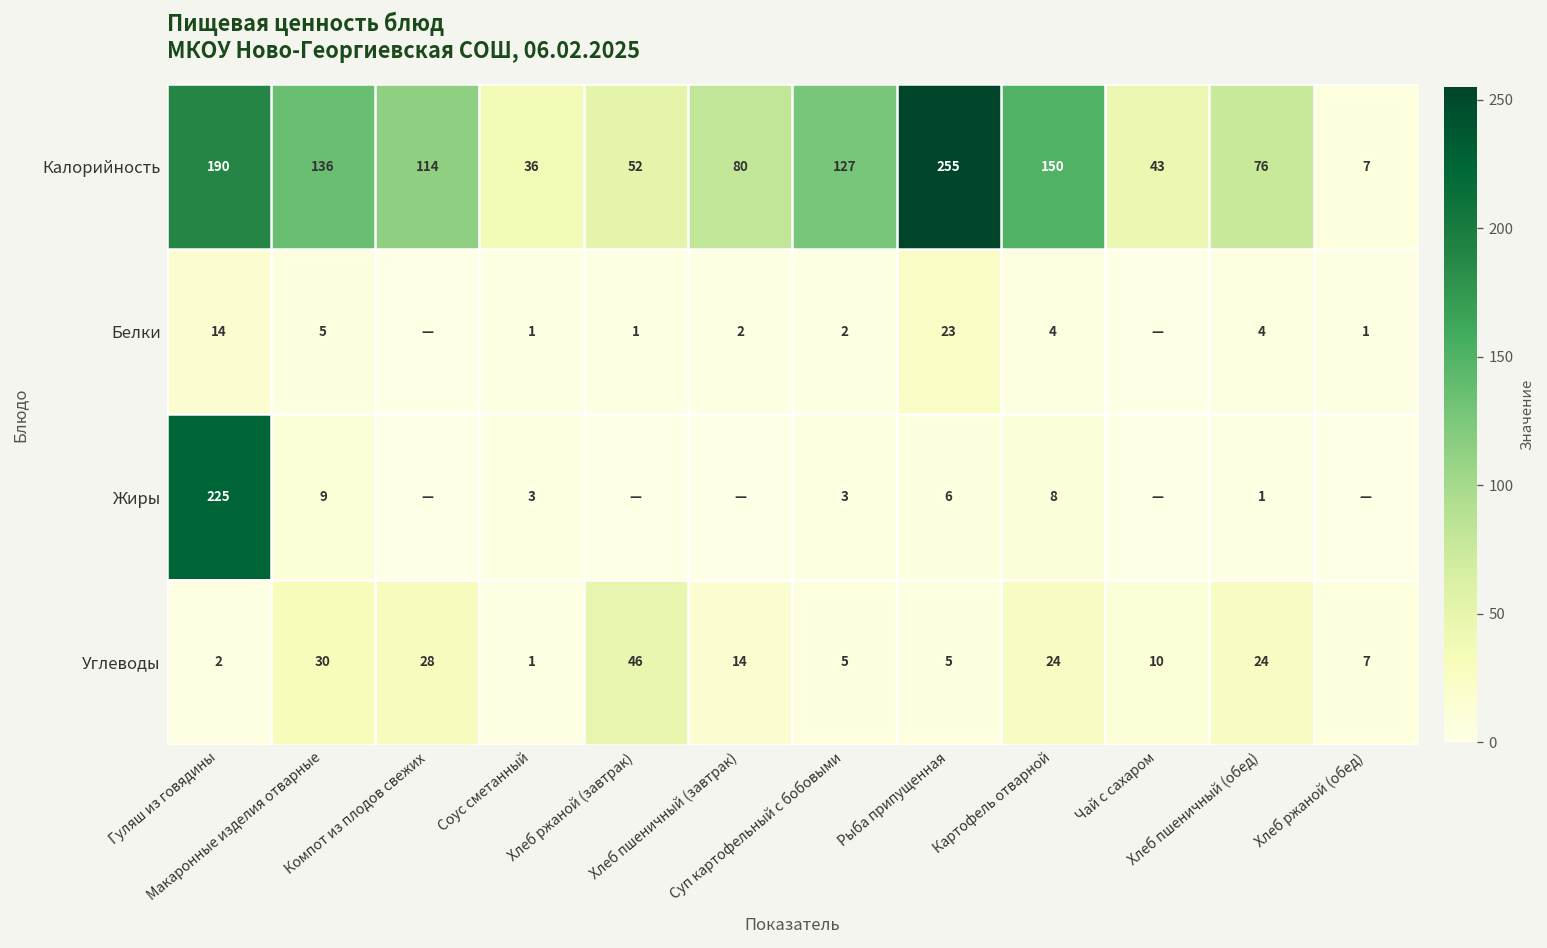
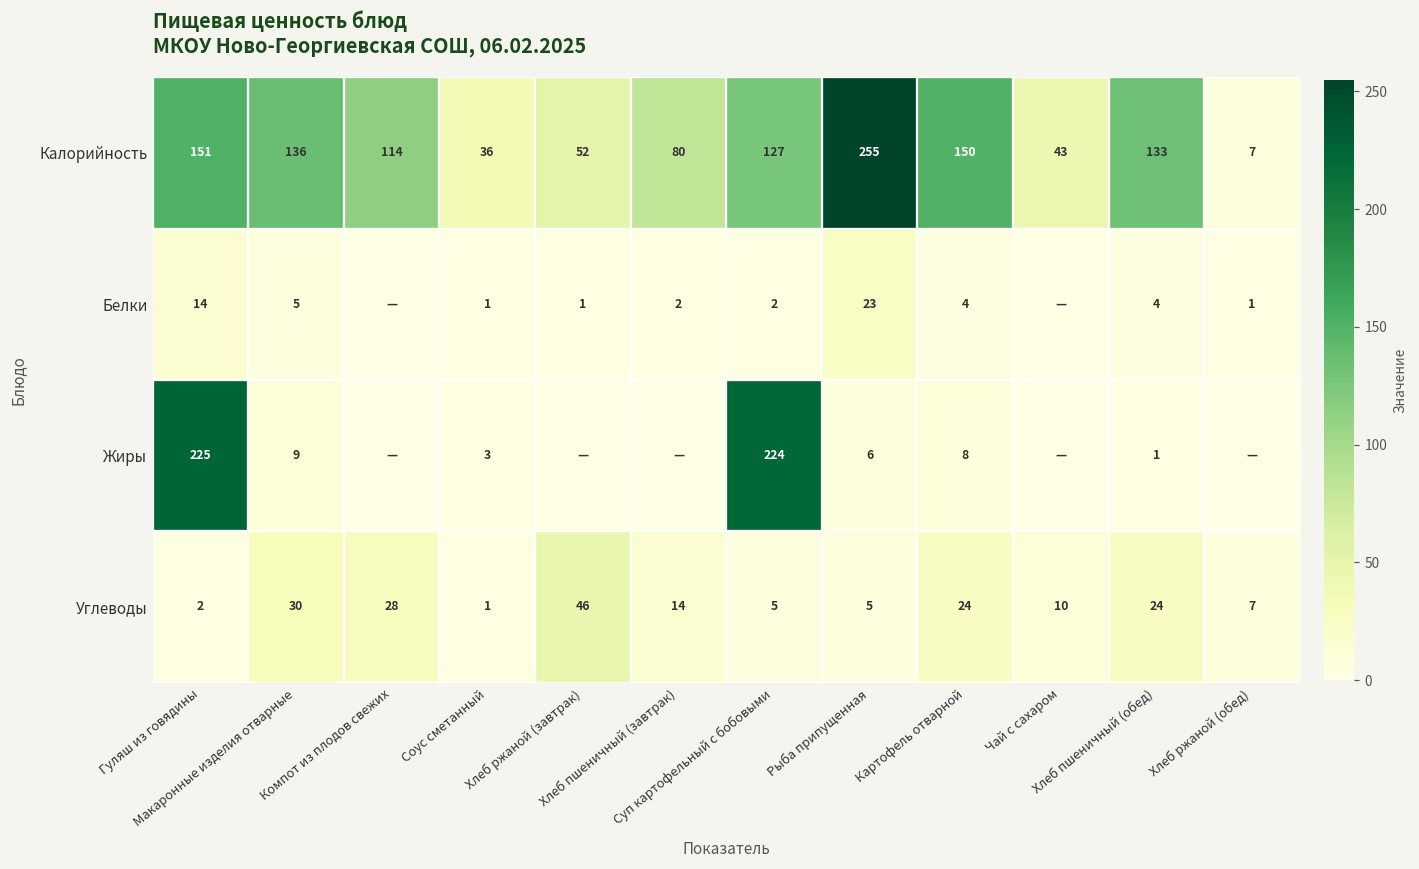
  {
    "Калорийность": {
-     "Гуляш из говядины": 190,
+     "Гуляш из говядины": 151,
      "Макаронные изделия отварные": 136,
      "Компот из плодов свежих": 114,
      "Соус сметанный": 36,
      "Хлеб ржаной (завтрак)": 52,
      "Хлеб пшеничный (завтрак)": 80,
      "Суп картофельный с бобовыми": 127,
      "Рыба припущенная": 255,
      "Картофель отварной": 150,
      "Чай с сахаром": 43,
-     "Хлеб пшеничный (обед)": 76,
+     "Хлеб пшеничный (обед)": 133,
      "Хлеб ржаной (обед)": 7
    },
    "Белки": {
      "Гуляш из говядины": 14,
      "Макаронные изделия отварные": 5,
      "Соус сметанный": 1,
      "Хлеб ржаной (завтрак)": 1,
      "Хлеб пшеничный (завтрак)": 2,
      "Суп картофельный с бобовыми": 2,
      "Рыба припущенная": 23,
      "Картофель отварной": 4,
      "Хлеб пшеничный (обед)": 4,
      "Хлеб ржаной (обед)": 1
    },
    "Жиры": {
      "Гуляш из говядины": 225,
      "Макаронные изделия отварные": 9,
      "Соус сметанный": 3,
-     "Суп картофельный с бобовыми": 3,
+     "Суп картофельный с бобовыми": 224,
      "Рыба припущенная": 6,
      "Картофель отварной": 8,
      "Хлеб пшеничный (обед)": 1
    },
    "Углеводы": {
      "Гуляш из говядины": 2,
      "Макаронные изделия отварные": 30,
      "Компот из плодов свежих": 28,
      "Соус сметанный": 1,
      "Хлеб ржаной (завтрак)": 46,
      "Хлеб пшеничный (завтрак)": 14,
      "Суп картофельный с бобовыми": 5,
      "Рыба припущенная": 5,
      "Картофель отварной": 24,
      "Чай с сахаром": 10,
      "Хлеб пшеничный (обед)": 24,
      "Хлеб ржаной (обед)": 7
    }
  }
